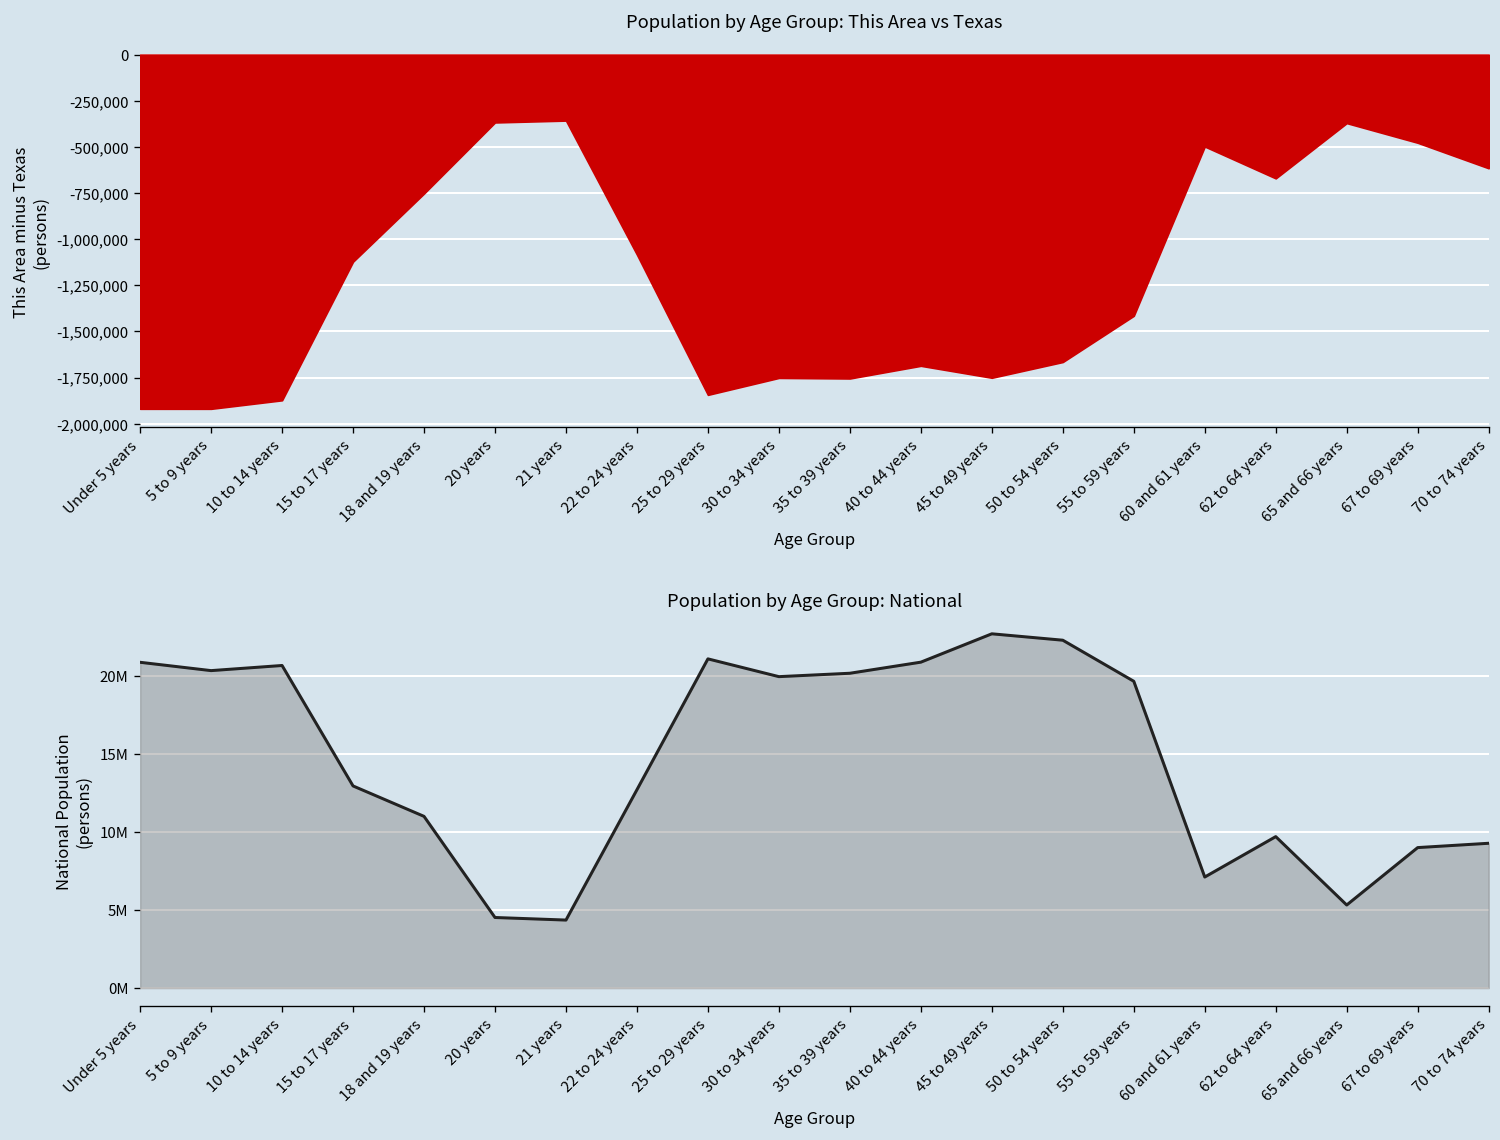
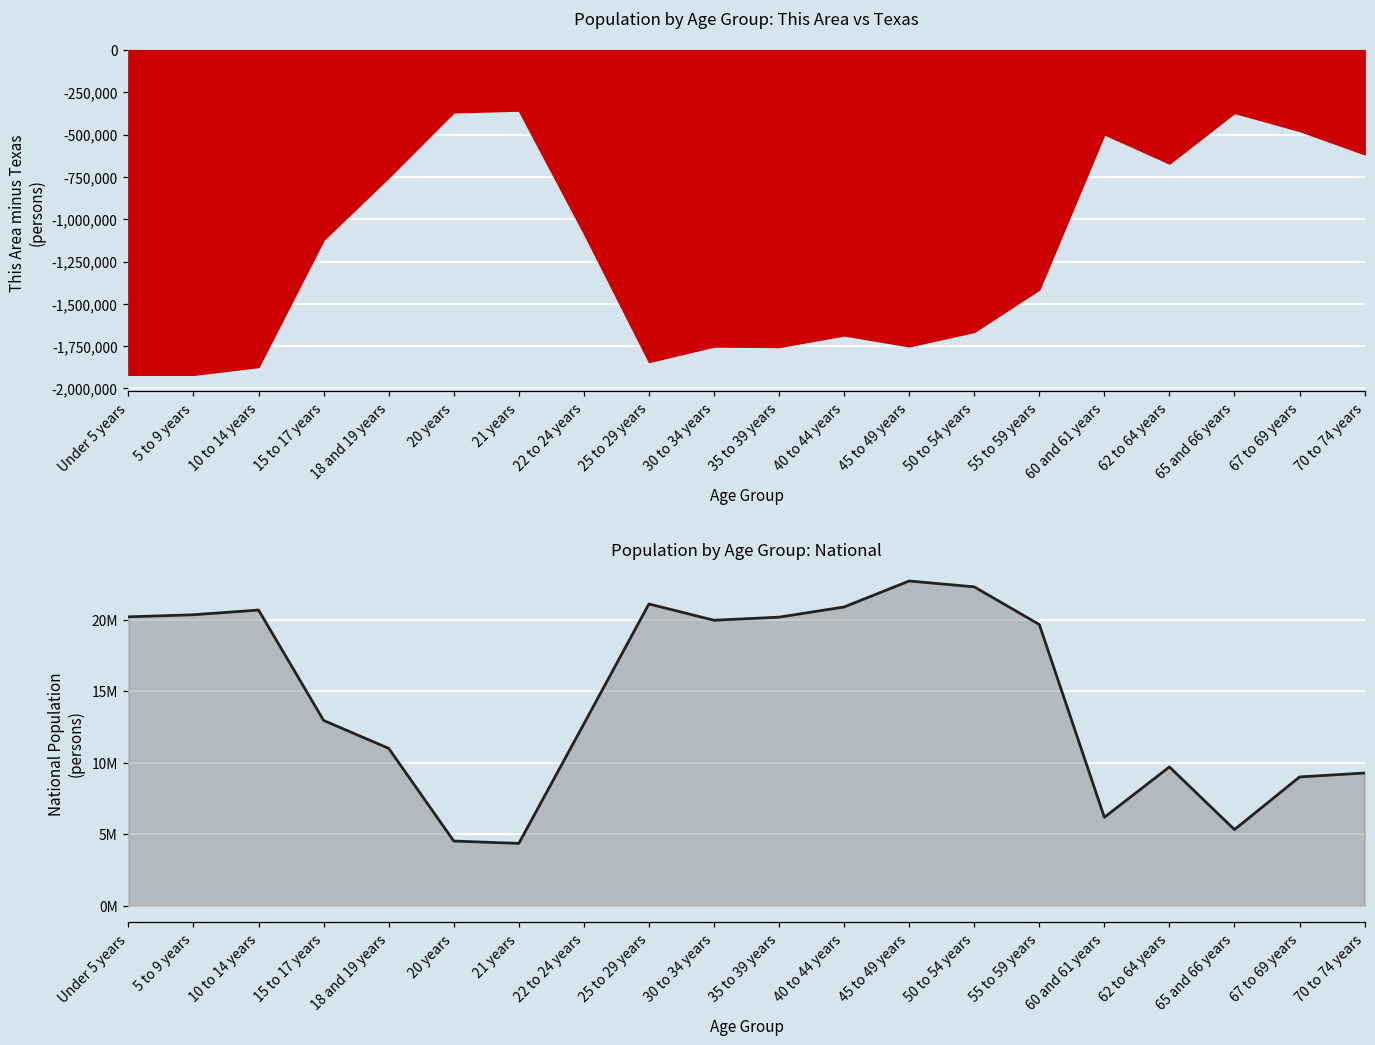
  {
    "Population by Age Group: National": {
-     "Under 5 years": 20900000,
+     "Under 5 years": 20200000,
      "5 to 9 years": 20300000,
      "10 to 14 years": 20700000,
      "15 to 17 years": 13000000,
      "18 and 19 years": 11000000,
      "20 years": 4500000,
      "21 years": 4400000,
      "22 to 24 years": 12700000,
      "25 to 29 years": 21100000,
      "30 to 34 years": 20000000,
      "35 to 39 years": 20200000,
      "40 to 44 years": 20900000,
      "45 to 49 years": 22700000,
      "50 to 54 years": 22300000,
      "55 to 59 years": 19700000,
-     "60 and 61 years": 7100000,
+     "60 and 61 years": 6200000,
      "62 to 64 years": 9700000,
      "65 and 66 years": 5300000,
      "67 to 69 years": 9000000,
      "70 to 74 years": 9300000
    }
  }
